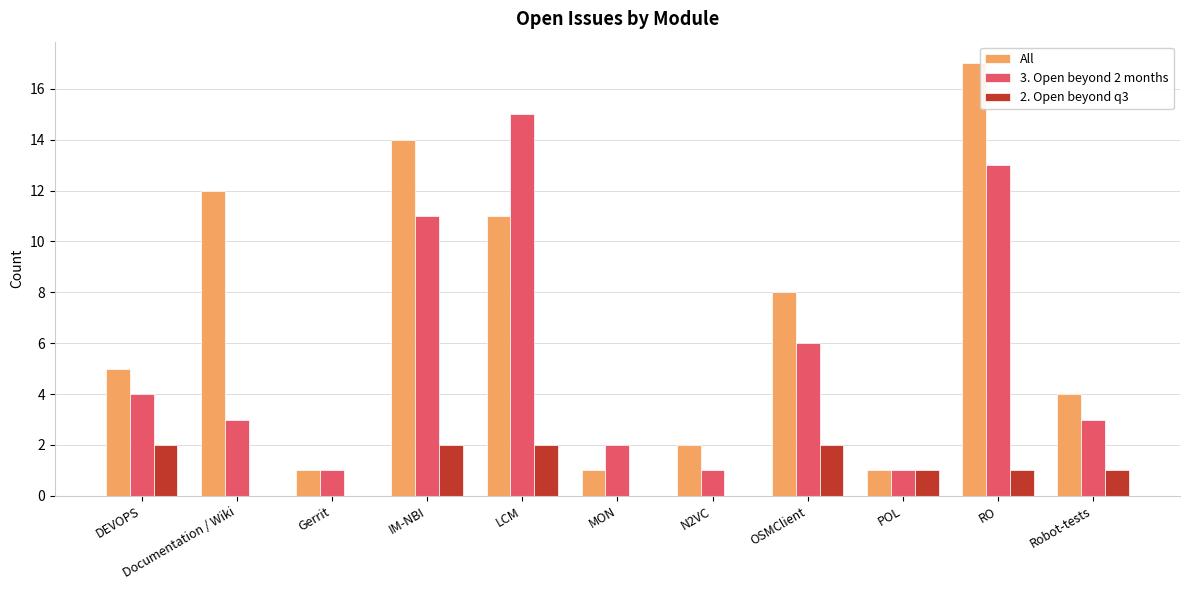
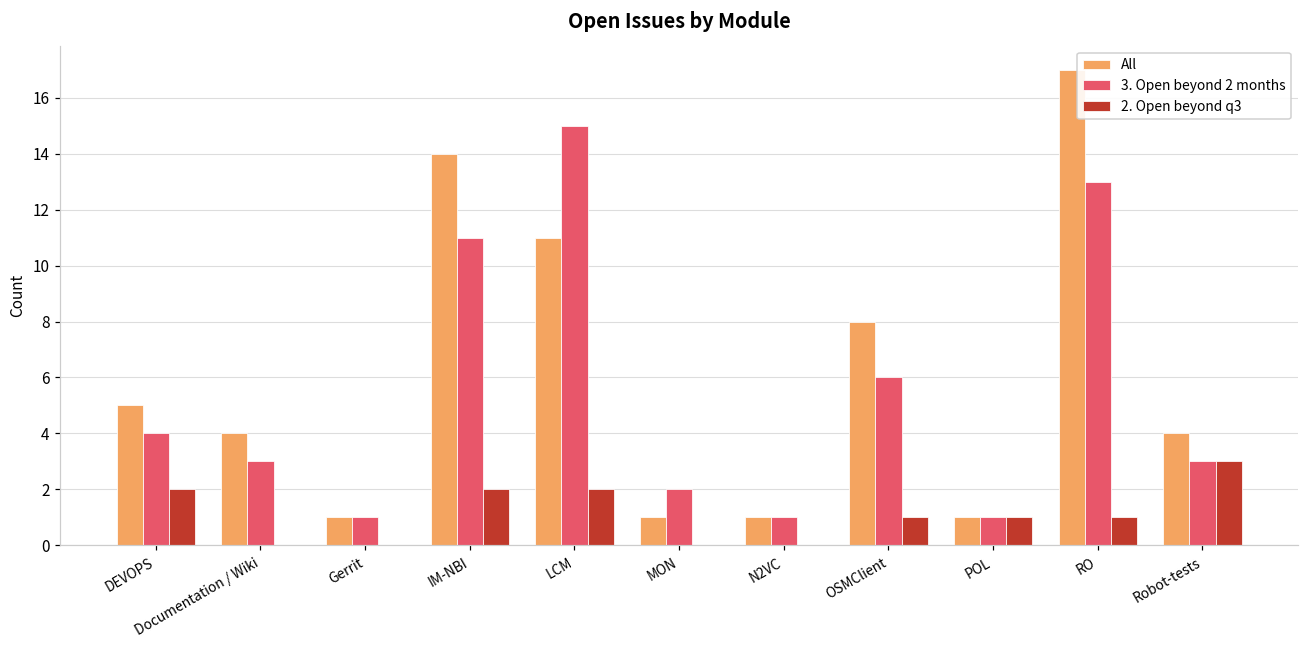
  {
    "All": {
      "DEVOPS": 5,
-     "Documentation / Wiki": 12,
+     "Documentation / Wiki": 4,
      "Gerrit": 1,
      "IM-NBI": 14,
      "LCM": 11,
      "MON": 1,
-     "N2VC": 2,
+     "N2VC": 1,
      "OSMClient": 8,
      "POL": 1,
      "RO": 17,
      "Robot-tests": 4
    },
    "3. Open beyond 2 months": {
      "DEVOPS": 4,
      "Documentation / Wiki": 3,
      "Gerrit": 1,
      "IM-NBI": 11,
      "LCM": 15,
      "MON": 2,
      "N2VC": 1,
      "OSMClient": 6,
      "POL": 1,
      "RO": 13,
      "Robot-tests": 3
    },
    "2. Open beyond q3": {
      "DEVOPS": 2,
      "Documentation / Wiki": 0,
      "Gerrit": 0,
      "IM-NBI": 2,
      "LCM": 2,
      "MON": 0,
      "N2VC": 0,
-     "OSMClient": 2,
+     "OSMClient": 1,
      "POL": 1,
      "RO": 1,
-     "Robot-tests": 1
+     "Robot-tests": 3
    }
  }
